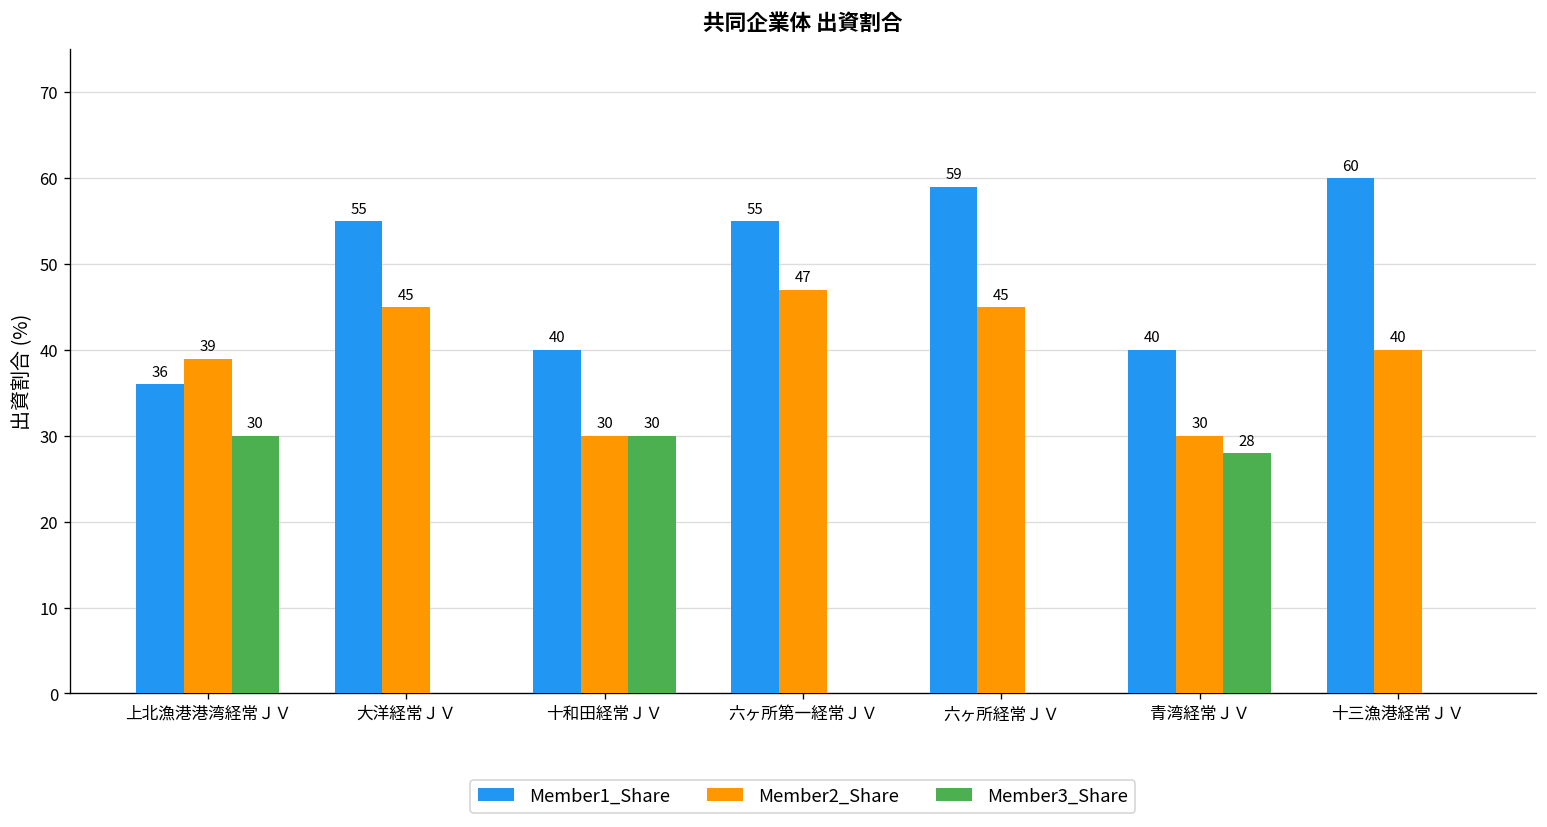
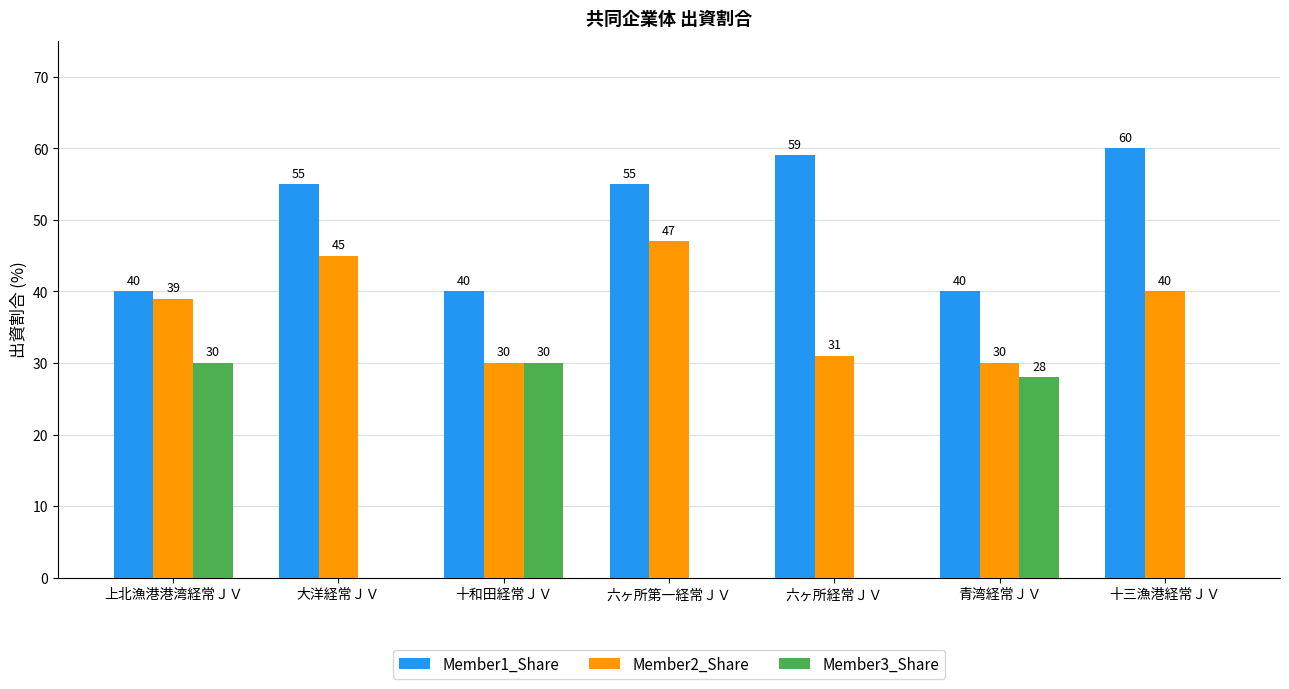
  {
    "Member1_Share": {
-     "上北漁港港湾経常ＪＶ": 36,
+     "上北漁港港湾経常ＪＶ": 40,
      "大洋経常ＪＶ": 55,
      "十和田経常ＪＶ": 40,
      "六ヶ所第一経常ＪＶ": 55,
      "六ヶ所経常ＪＶ": 59,
      "青湾経常ＪＶ": 40,
      "十三漁港経常ＪＶ": 60
    },
    "Member2_Share": {
      "上北漁港港湾経常ＪＶ": 39,
      "大洋経常ＪＶ": 45,
      "十和田経常ＪＶ": 30,
      "六ヶ所第一経常ＪＶ": 47,
-     "六ヶ所経常ＪＶ": 45,
+     "六ヶ所経常ＪＶ": 31,
      "青湾経常ＪＶ": 30,
      "十三漁港経常ＪＶ": 40
    },
    "Member3_Share": {
      "上北漁港港湾経常ＪＶ": 30,
      "十和田経常ＪＶ": 30,
      "青湾経常ＪＶ": 28
    }
  }
